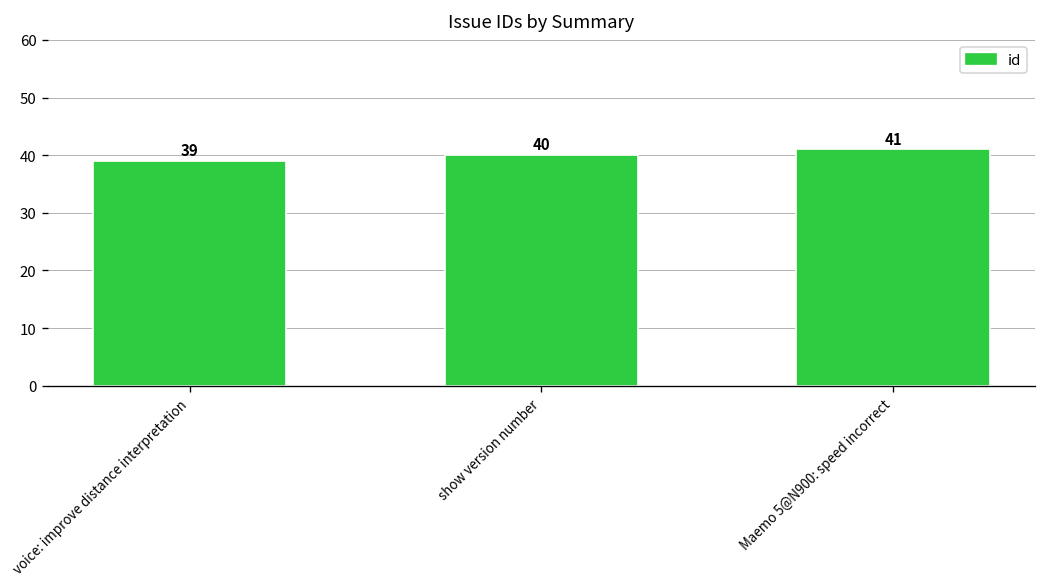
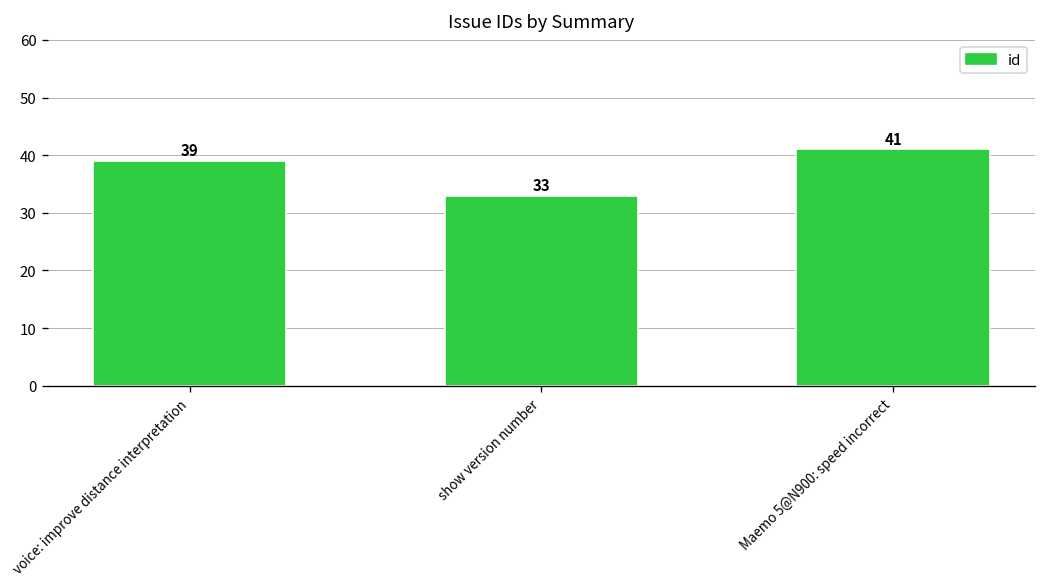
  {
    "voice: improve distance interpretation": 39,
-   "show version number": 40,
+   "show version number": 33,
    "Maemo 5@N900: speed incorrect": 41
  }
